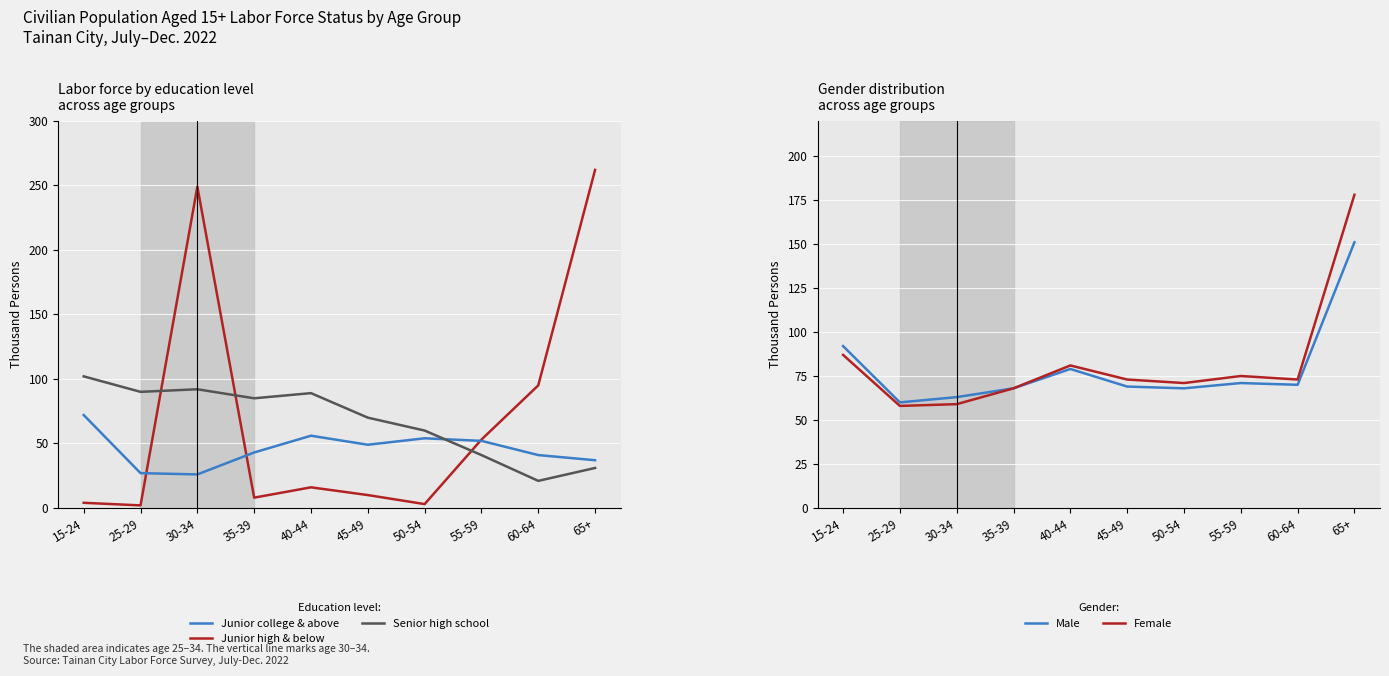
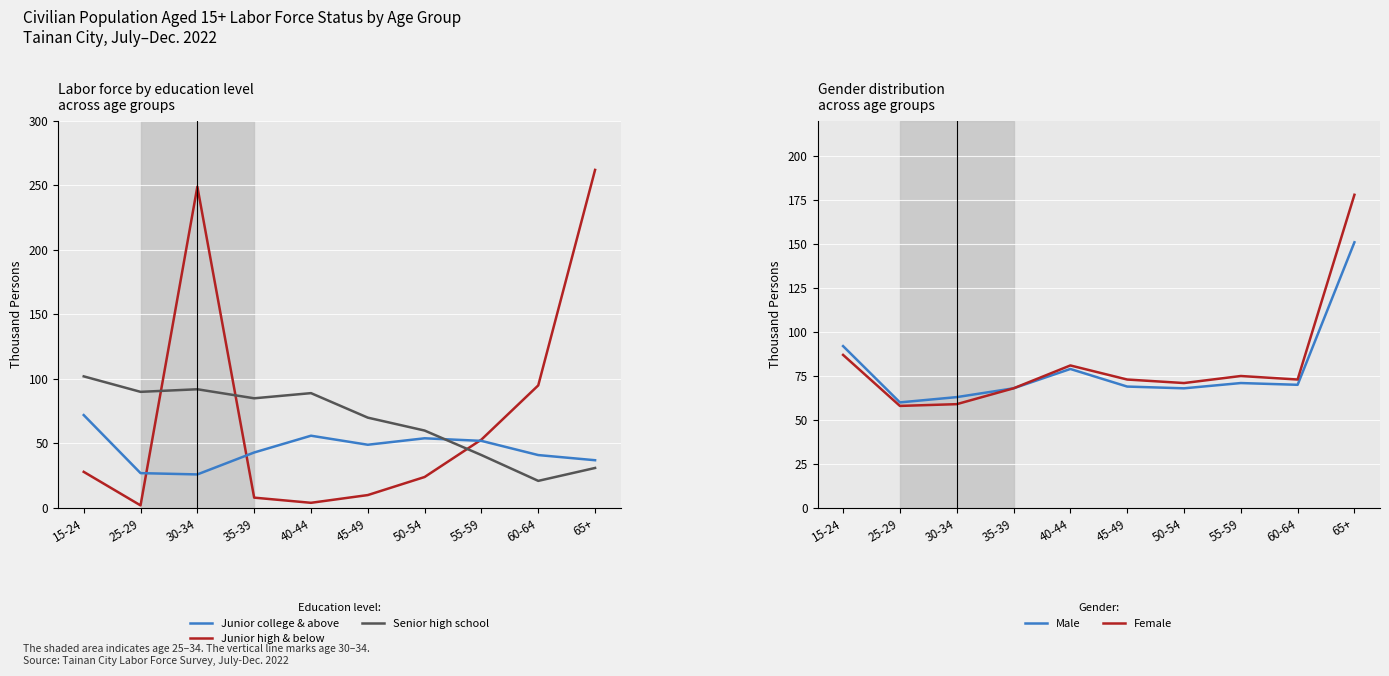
  {
    "Labor force by education level across age groups": {
      "Junior high & below": {
-       "15-24": 4,
+       "15-24": 28,
        "25-29": 2,
        "30-34": 249,
        "35-39": 8,
-       "40-44": 16,
+       "40-44": 4,
        "45-49": 10,
-       "50-54": 3,
+       "50-54": 24,
        "60-64": 95,
        "65+": 262
      }
    }
  }
